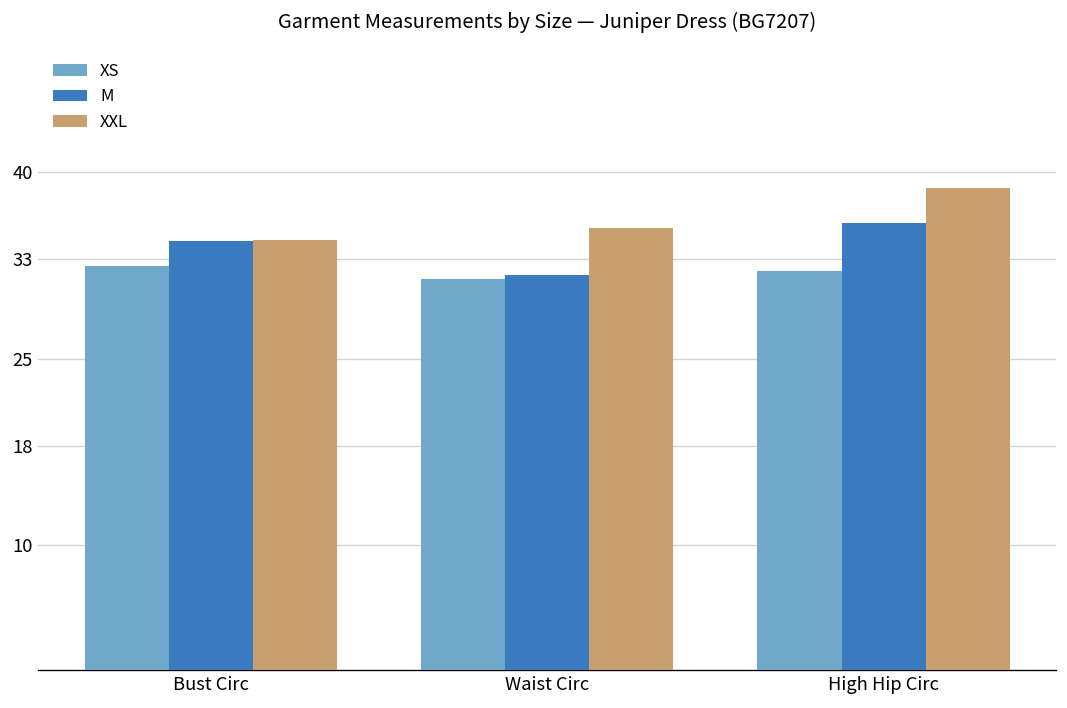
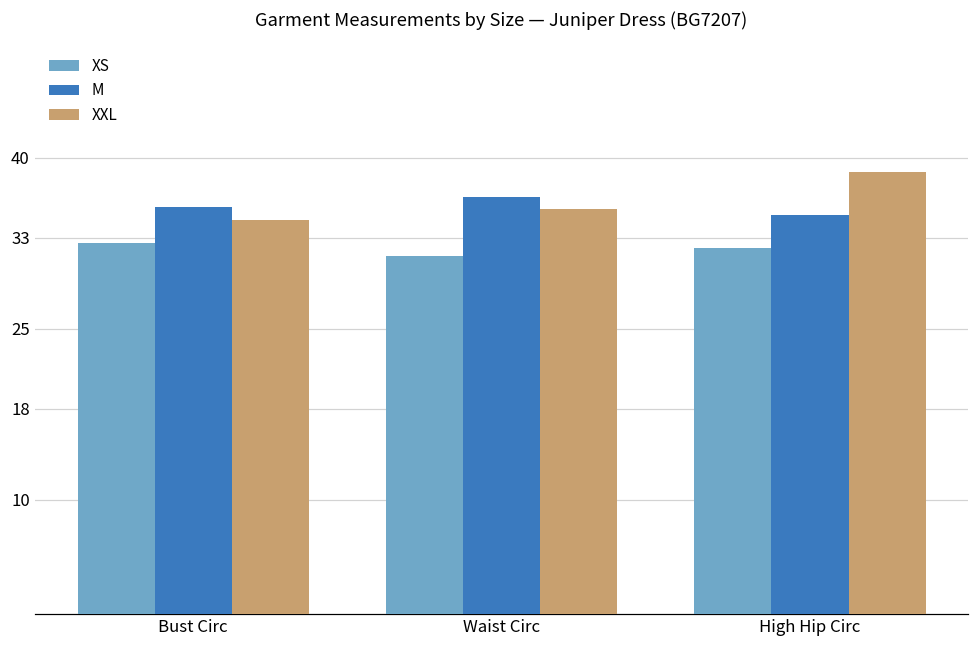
  {
    "XS": {
      "Bust Circ": 32.5,
      "Waist Circ": 31.4,
      "High Hip Circ": 32.1
    },
    "M": {
-     "Bust Circ": 34.5,
-     "Waist Circ": 31.8,
-     "High Hip Circ": 35.9
+     "Bust Circ": 35.7,
+     "Waist Circ": 36.5,
+     "High Hip Circ": 35.0
    },
    "XXL": {
      "Bust Circ": 34.5,
      "Waist Circ": 35.5,
      "High Hip Circ": 38.8
    }
  }
